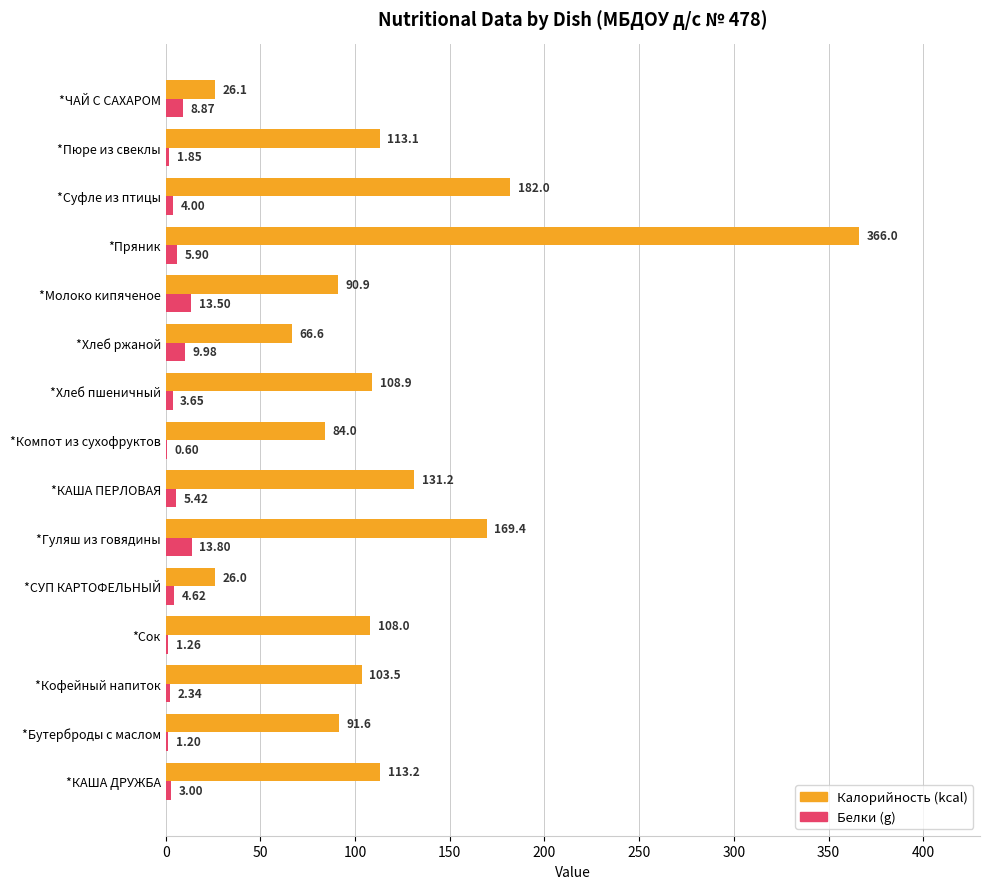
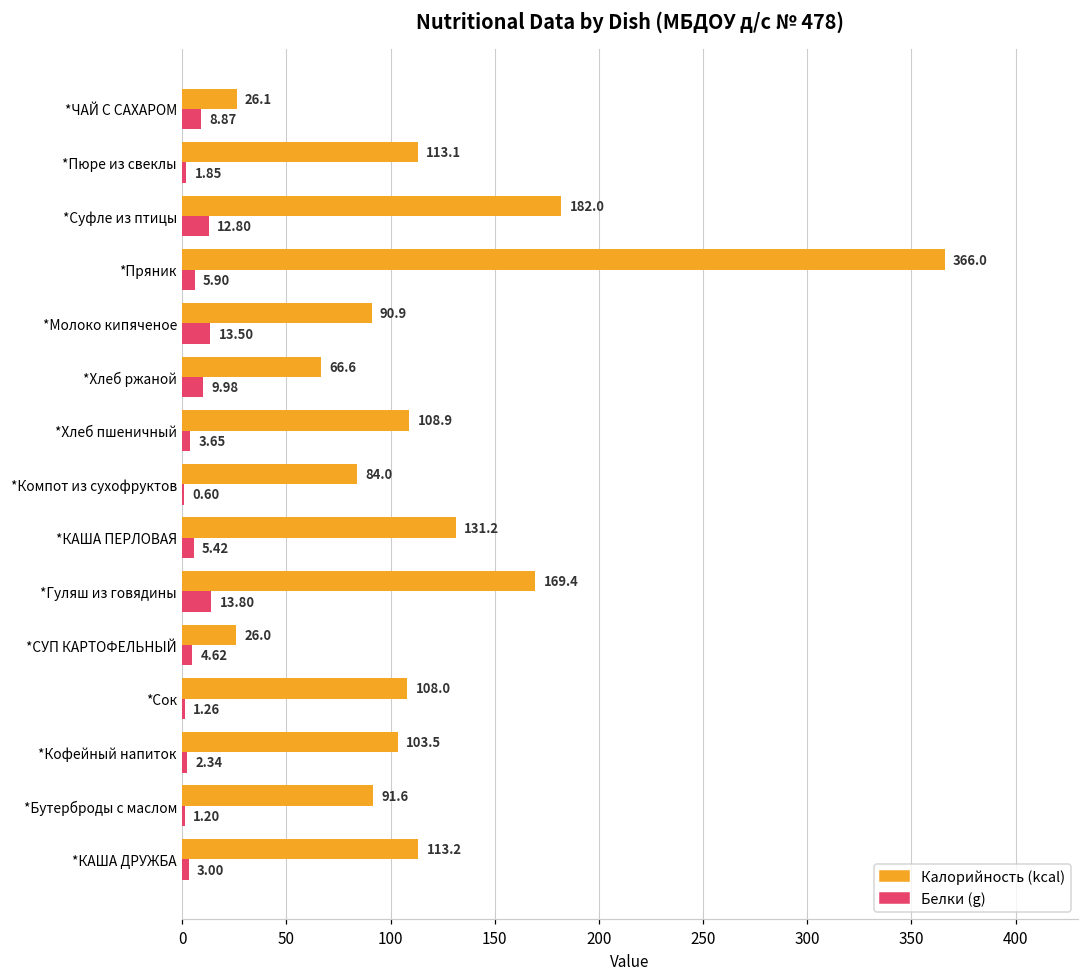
  {
    "Калорийность (kcal)": {
      "*ЧАЙ С САХАРОМ": 26.1,
      "*Пюре из свеклы": 113.1,
      "*Суфле из птицы": 182.0,
      "*Пряник": 366.0,
      "*Молоко кипяченое": 90.9,
      "*Хлеб ржаной": 66.6,
      "*Хлеб пшеничный": 108.9,
      "*Компот из сухофруктов": 84.0,
      "*КАША ПЕРЛОВАЯ": 131.2,
      "*Гуляш из говядины": 169.4,
      "*СУП КАРТОФЕЛЬНЫЙ": 26.0,
      "*Сок": 108.0,
      "*Кофейный напиток": 103.5,
      "*Бутерброды с маслом": 91.6,
      "*КАША ДРУЖБА": 113.2
    },
    "Белки (g)": {
      "*ЧАЙ С САХАРОМ": 8.87,
      "*Пюре из свеклы": 1.85,
-     "*Суфле из птицы": 4.00,
+     "*Суфле из птицы": 12.80,
      "*Пряник": 5.90,
      "*Молоко кипяченое": 13.50,
      "*Хлеб ржаной": 9.98,
      "*Хлеб пшеничный": 3.65,
      "*Компот из сухофруктов": 0.60,
      "*КАША ПЕРЛОВАЯ": 5.42,
      "*Гуляш из говядины": 13.80,
      "*СУП КАРТОФЕЛЬНЫЙ": 4.62,
      "*Сок": 1.26,
      "*Кофейный напиток": 2.34,
      "*Бутерброды с маслом": 1.20,
      "*КАША ДРУЖБА": 3.00
    }
  }
